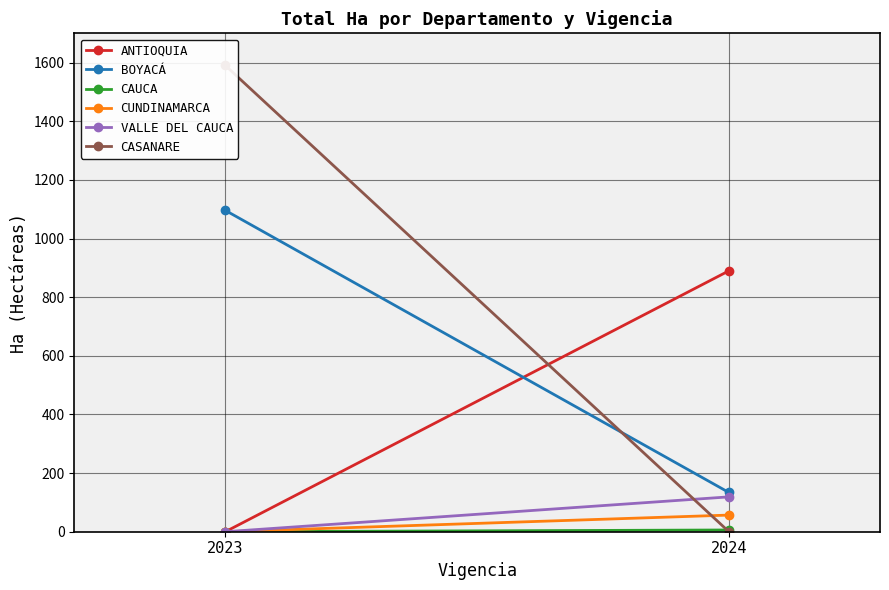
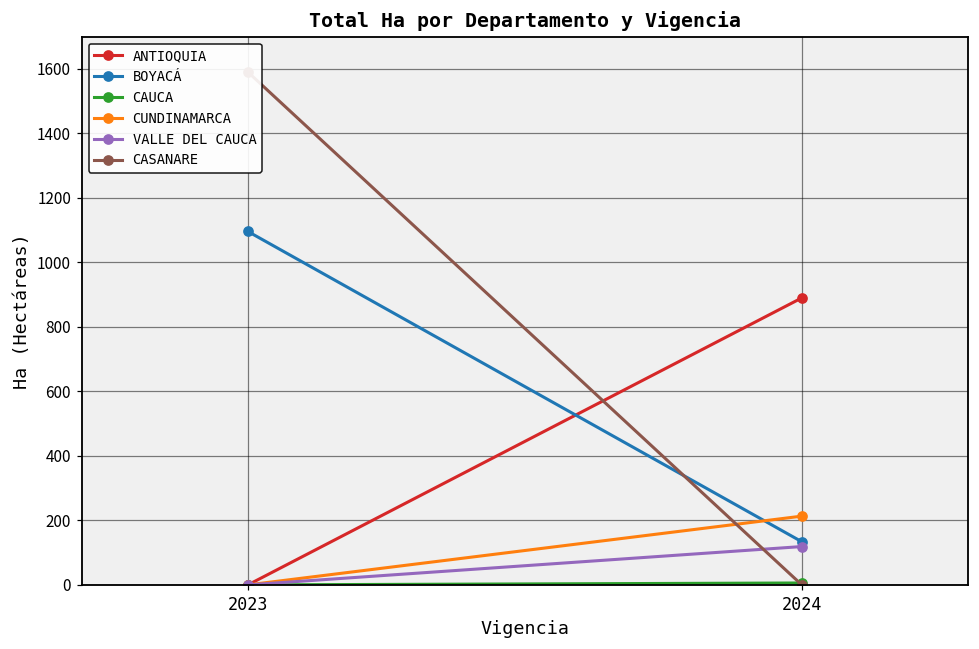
  {
    "ANTIOQUIA": {
      "2024": 890
    },
    "BOYACÁ": {
      "2023": 1100,
      "2024": 130
    },
    "CUNDINAMARCA": {
-     "2024": 60
+     "2024": 210
    },
    "VALLE DEL CAUCA": {
      "2024": 120
    }
  }
